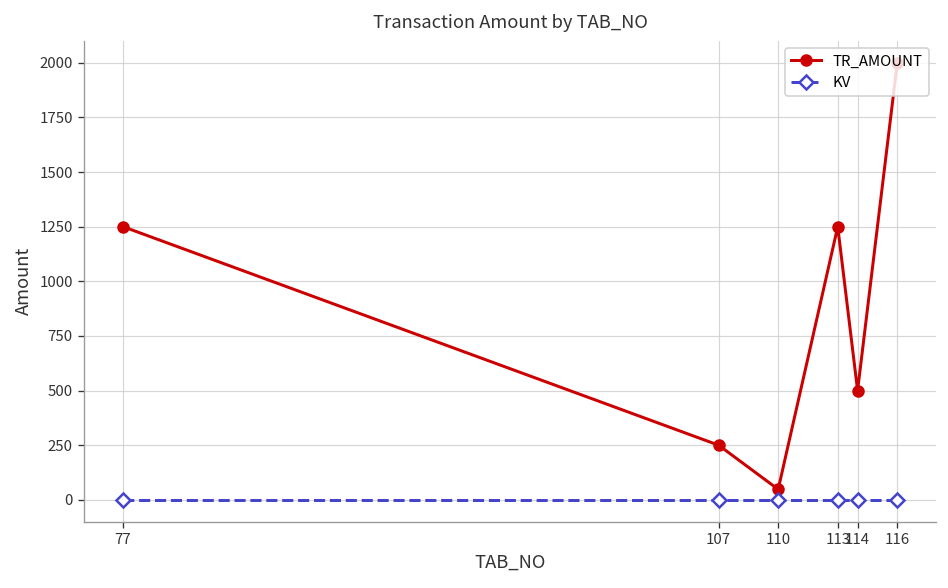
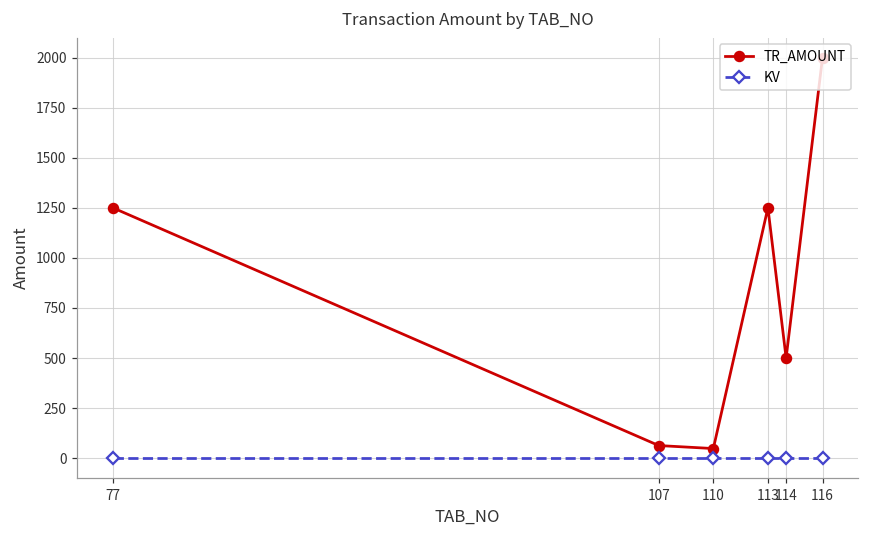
  {
    "TR_AMOUNT": {
      "77": 1250,
-     "107": 250,
+     "107": 60,
      "110": 50
    },
    "KV": {
      "77": 0,
      "107": 0,
      "110": 0,
      "116": 0
    }
  }
